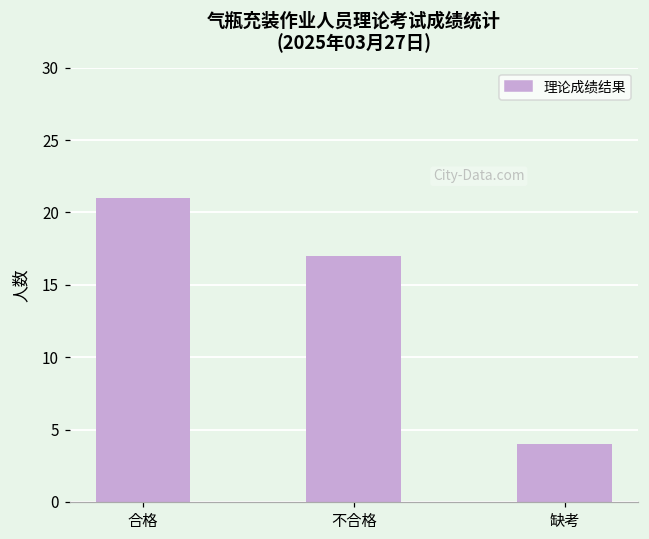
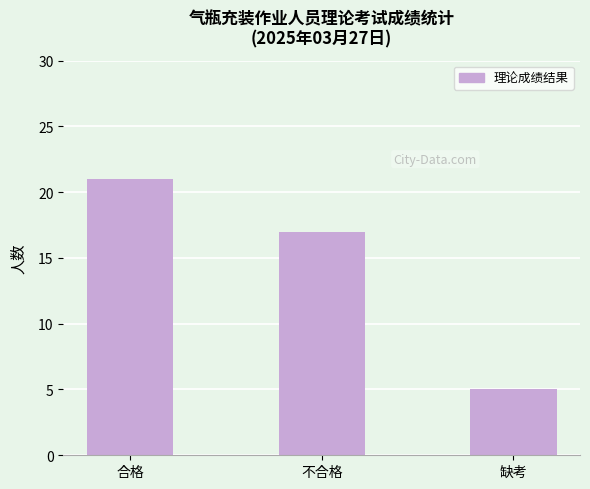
  {
    "合格": 21,
    "不合格": 17,
-   "缺考": 4
+   "缺考": 5
  }
